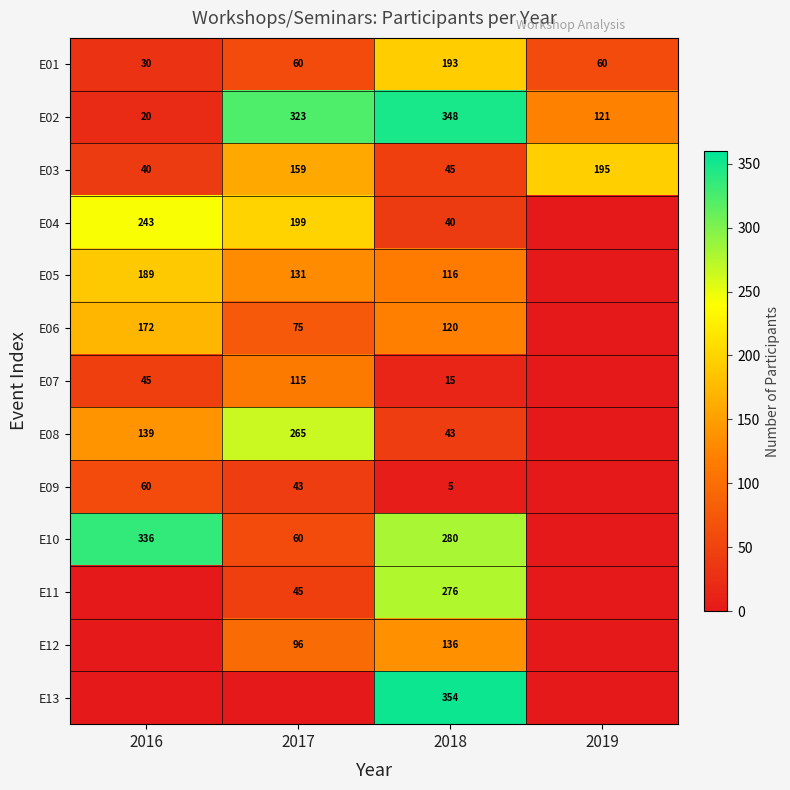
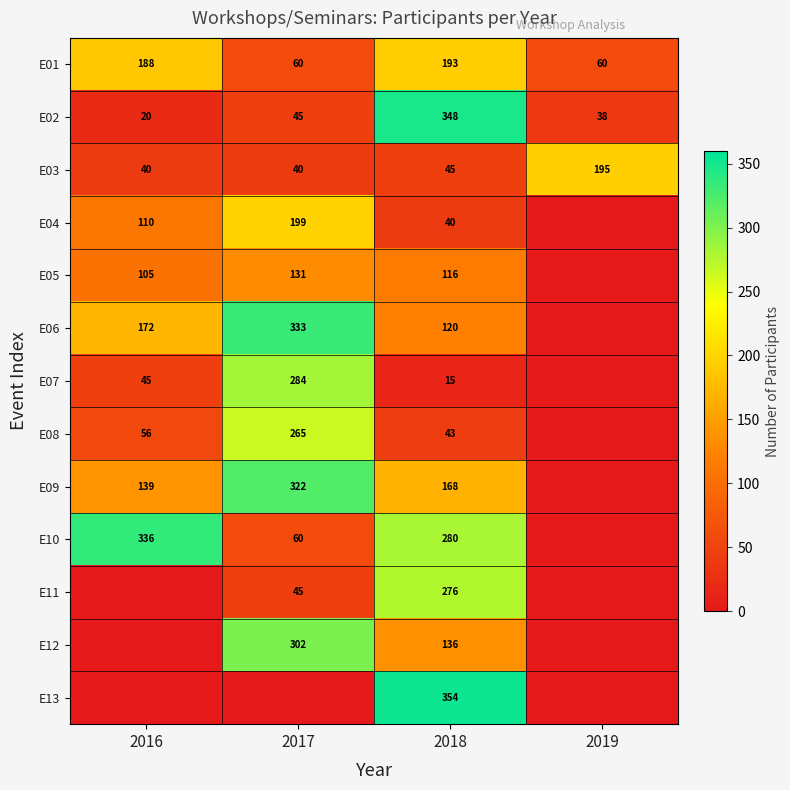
  {
    "E01": {
-     "2016": 30,
+     "2016": 188,
      "2017": 60,
      "2018": 193,
      "2019": 60
    },
    "E02": {
      "2016": 20,
-     "2017": 323,
+     "2017": 45,
      "2018": 348,
-     "2019": 121
+     "2019": 38
    },
    "E03": {
      "2016": 40,
-     "2017": 159,
+     "2017": 40,
      "2018": 45,
      "2019": 195
    },
    "E04": {
-     "2016": 243,
+     "2016": 110,
      "2017": 199,
      "2018": 40
    },
    "E05": {
-     "2016": 189,
+     "2016": 105,
      "2017": 131,
      "2018": 116
    },
    "E06": {
      "2016": 172,
-     "2017": 75,
+     "2017": 333,
      "2018": 120
    },
    "E07": {
      "2016": 45,
-     "2017": 115,
+     "2017": 284,
      "2018": 15
    },
    "E08": {
-     "2016": 139,
+     "2016": 56,
      "2017": 265,
      "2018": 43
    },
    "E09": {
-     "2016": 60,
-     "2017": 43,
-     "2018": 5
+     "2016": 139,
+     "2017": 322,
+     "2018": 168
    },
    "E10": {
      "2016": 336,
      "2017": 60,
      "2018": 280
    },
    "E11": {
      "2017": 45,
      "2018": 276
    },
    "E12": {
-     "2017": 96,
+     "2017": 302,
      "2018": 136
    },
    "E13": {
      "2018": 354
    }
  }
